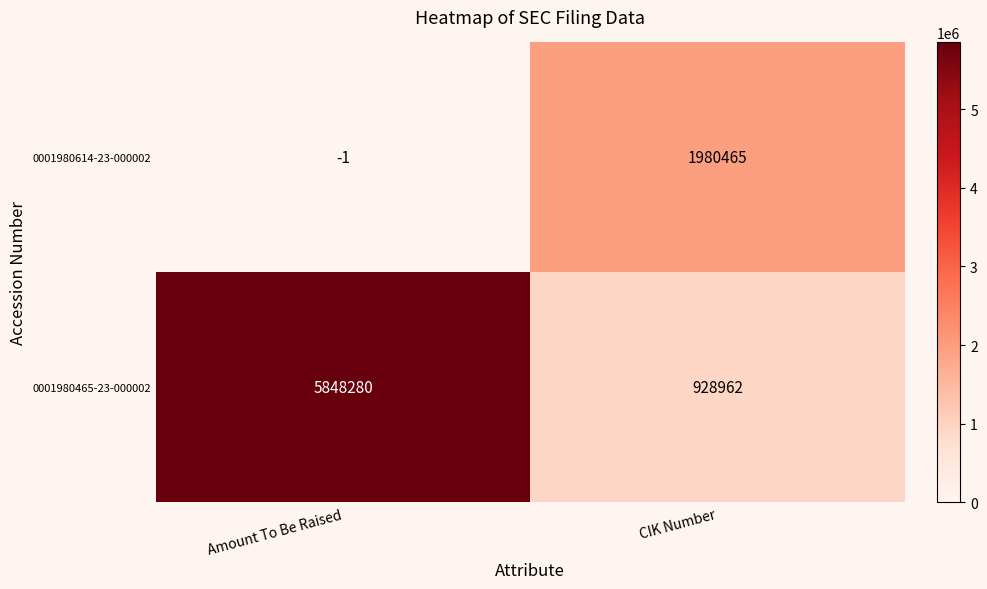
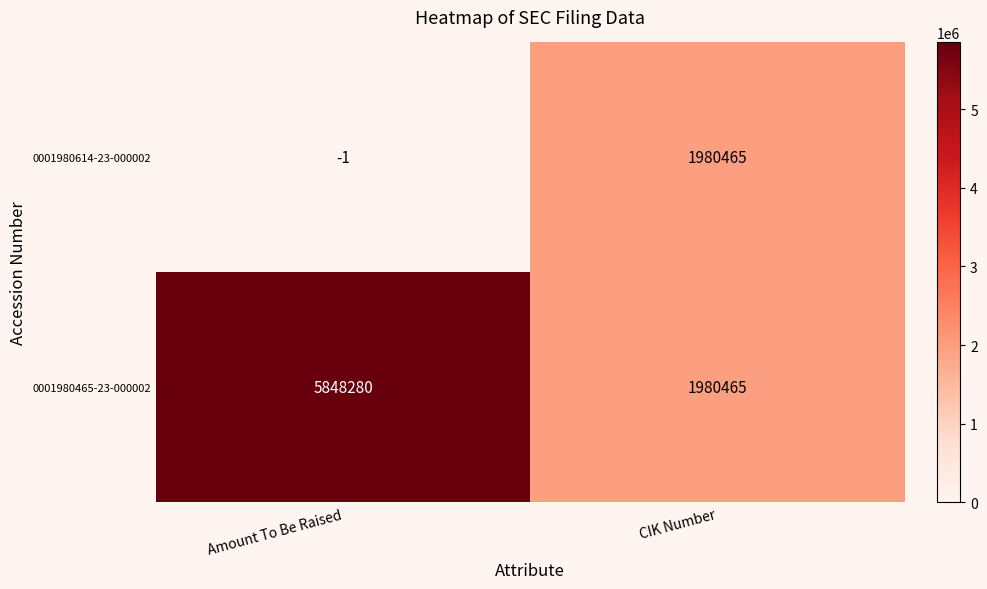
  {
    "0001980614-23-000002": {
      "Amount To Be Raised": -1,
      "CIK Number": 1980465
    },
    "0001980465-23-000002": {
      "Amount To Be Raised": 5848280,
-     "CIK Number": 928962
+     "CIK Number": 1980465
    }
  }
